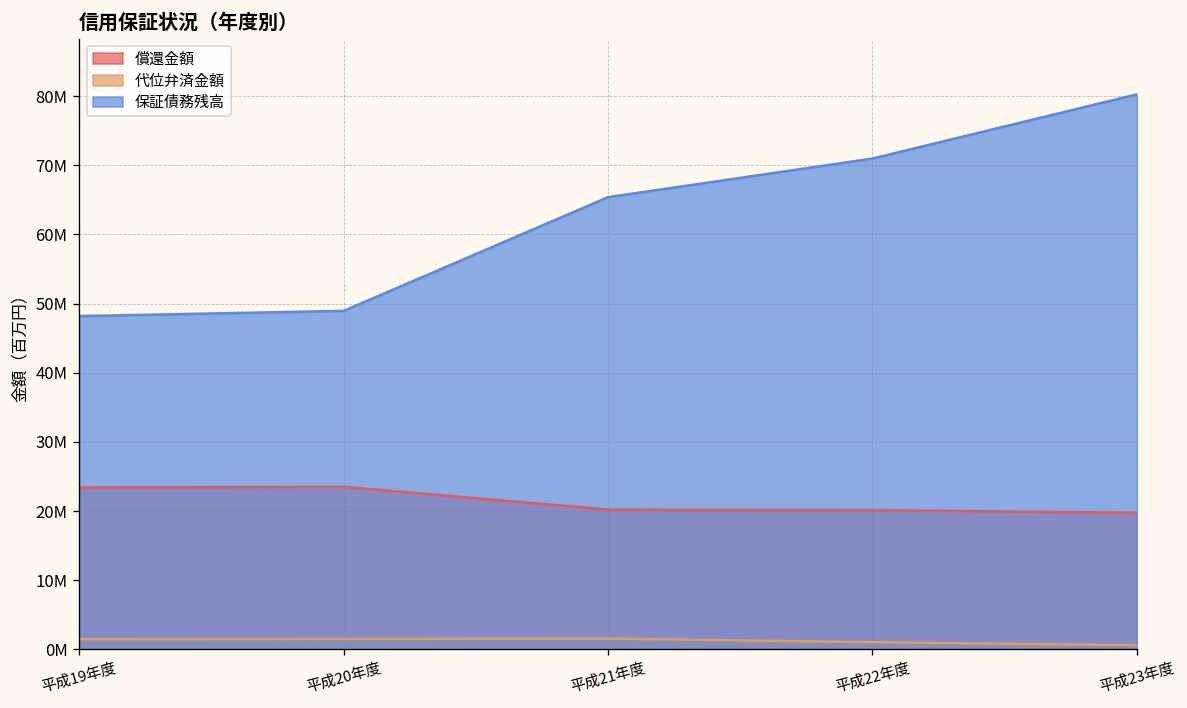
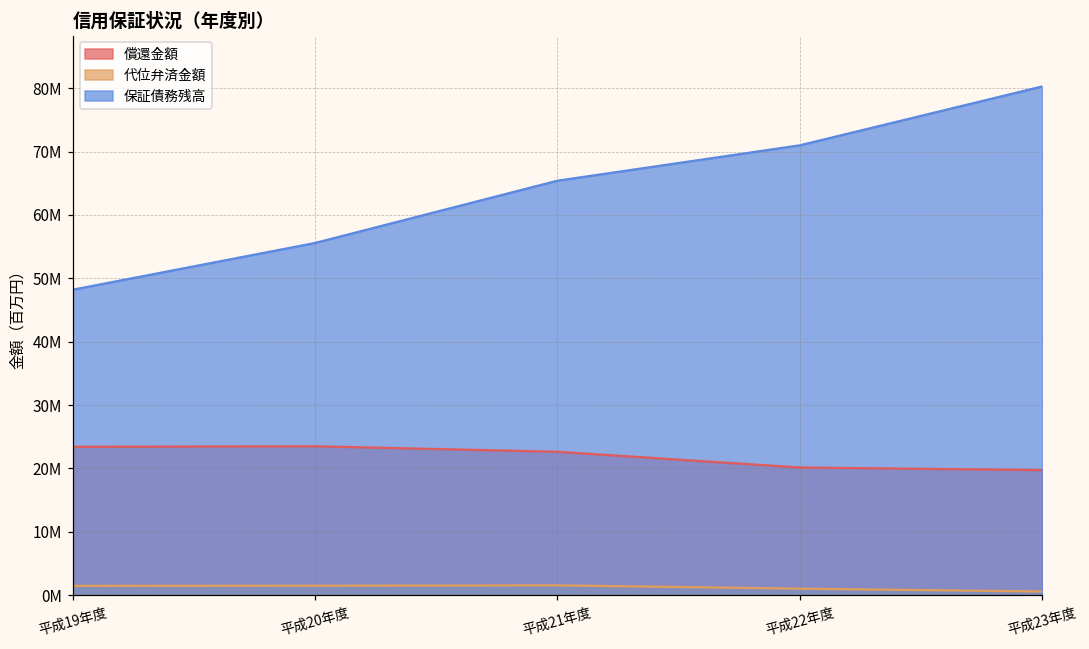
  {
    "償還金額": {
      "平成19年度": 23000000,
      "平成20年度": 24000000,
-     "平成21年度": 20000000,
+     "平成21年度": 23000000,
      "平成22年度": 20000000,
      "平成23年度": 20000000
    },
    "代位弁済金額": {
      "平成19年度": 1000000,
      "平成20年度": 2000000,
      "平成21年度": 2000000,
      "平成22年度": 1000000,
      "平成23年度": 1000000
    },
    "保証債務残高": {
      "平成19年度": 48000000,
-     "平成20年度": 49000000,
+     "平成20年度": 56000000,
      "平成21年度": 65000000,
      "平成22年度": 71000000,
      "平成23年度": 80000000
    }
  }
